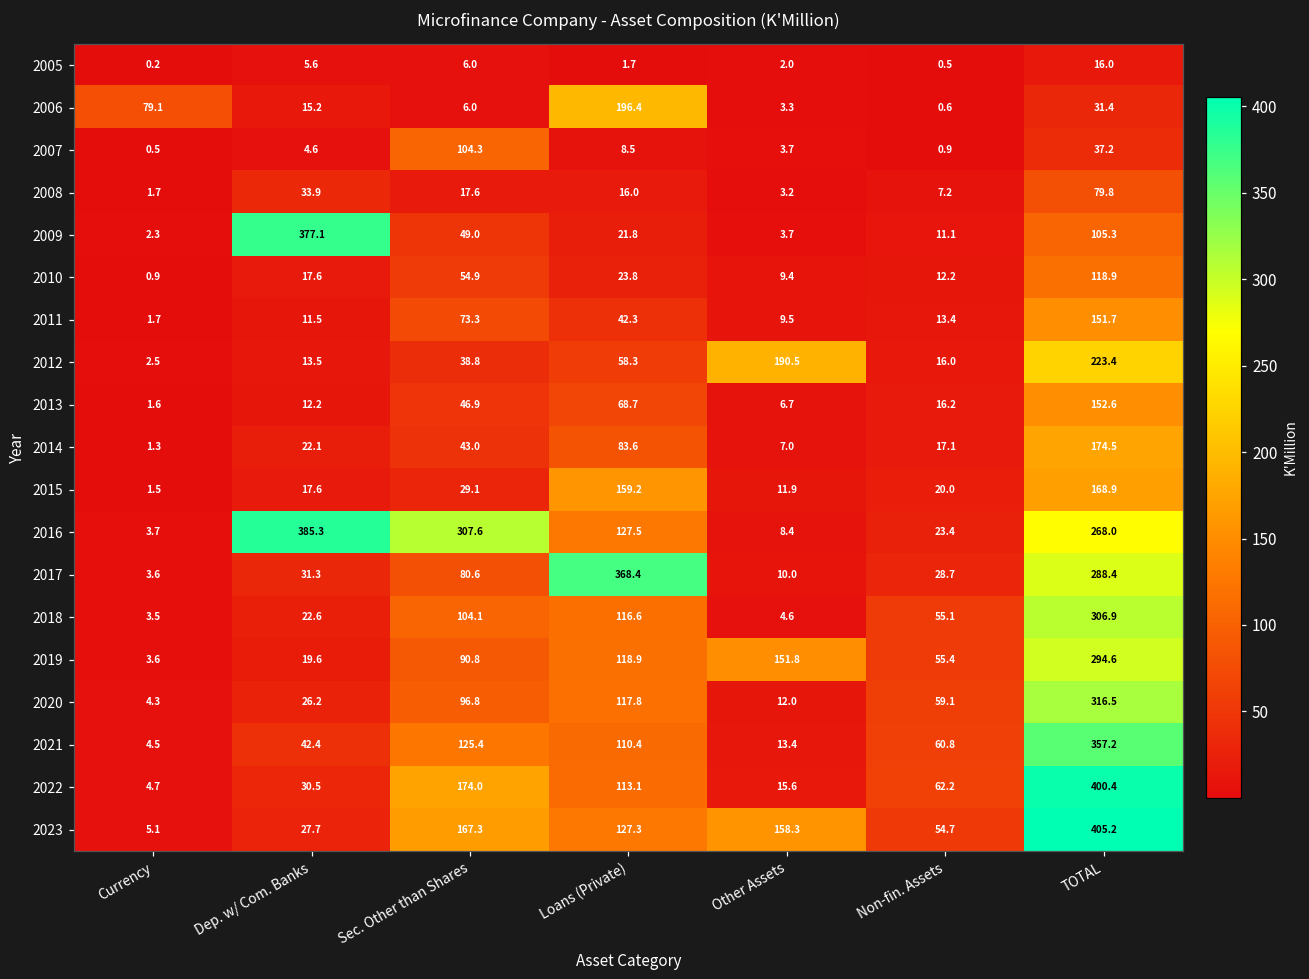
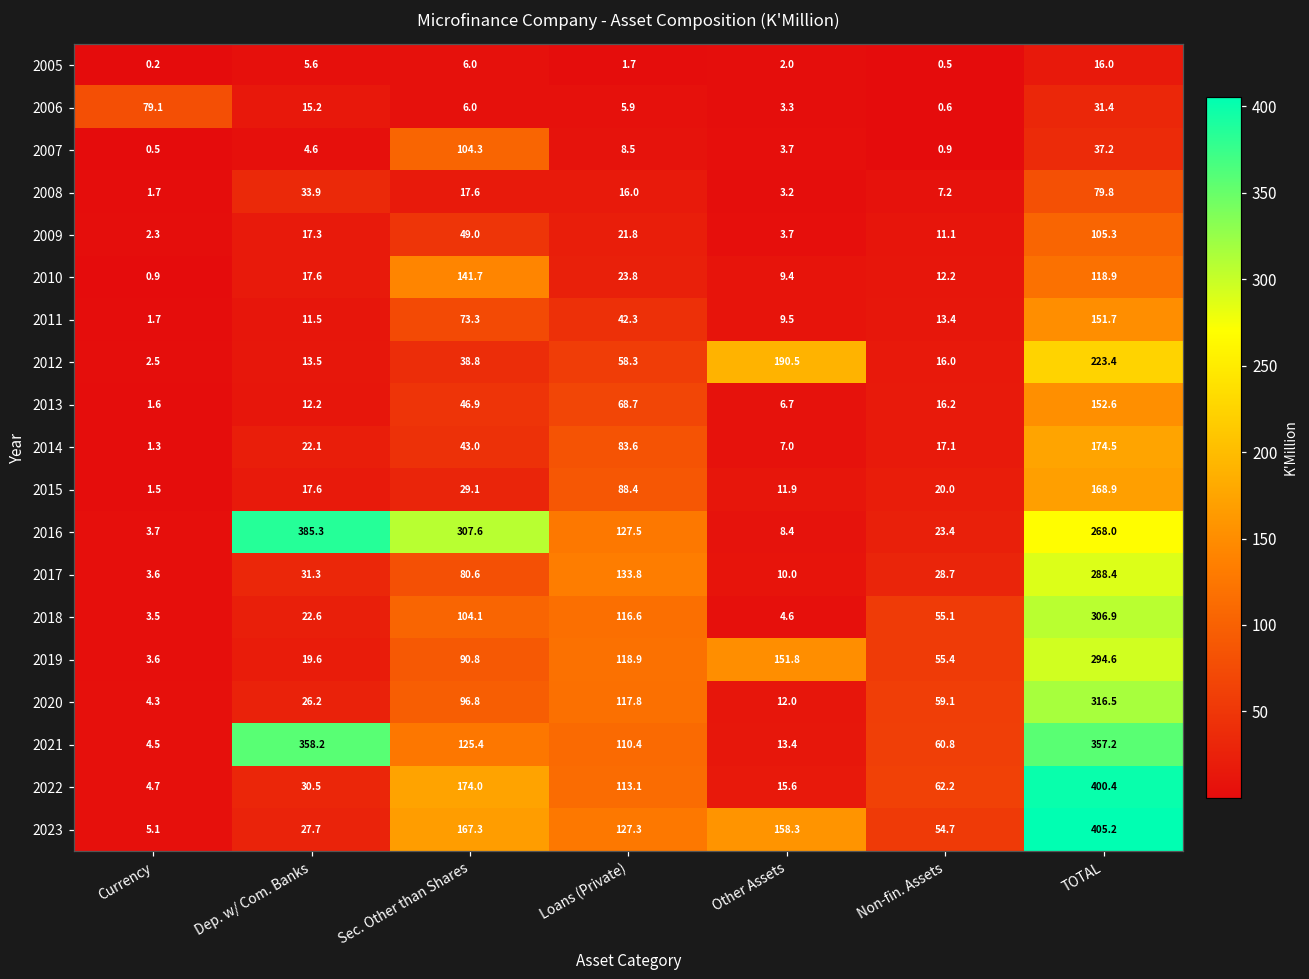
  {
    "2005": {
      "Currency": 0.2,
      "Dep. w/ Com. Banks": 5.6,
      "Sec. Other than Shares": 6.0,
      "Loans (Private)": 1.7,
      "Other Assets": 2.0,
      "Non-fin. Assets": 0.5,
      "TOTAL": 16.0
    },
    "2006": {
      "Currency": 79.1,
      "Dep. w/ Com. Banks": 15.2,
      "Sec. Other than Shares": 6.0,
-     "Loans (Private)": 196.4,
+     "Loans (Private)": 5.9,
      "Other Assets": 3.3,
      "Non-fin. Assets": 0.6,
      "TOTAL": 31.4
    },
    "2007": {
      "Currency": 0.5,
      "Dep. w/ Com. Banks": 4.6,
      "Sec. Other than Shares": 104.3,
      "Loans (Private)": 8.5,
      "Other Assets": 3.7,
      "Non-fin. Assets": 0.9,
      "TOTAL": 37.2
    },
    "2008": {
      "Currency": 1.7,
      "Dep. w/ Com. Banks": 33.9,
      "Sec. Other than Shares": 17.6,
      "Loans (Private)": 16.0,
      "Other Assets": 3.2,
      "Non-fin. Assets": 7.2,
      "TOTAL": 79.8
    },
    "2009": {
      "Currency": 2.3,
-     "Dep. w/ Com. Banks": 377.1,
+     "Dep. w/ Com. Banks": 17.3,
      "Sec. Other than Shares": 49.0,
      "Loans (Private)": 21.8,
      "Other Assets": 3.7,
      "Non-fin. Assets": 11.1,
      "TOTAL": 105.3
    },
    "2010": {
      "Currency": 0.9,
      "Dep. w/ Com. Banks": 17.6,
-     "Sec. Other than Shares": 54.9,
+     "Sec. Other than Shares": 141.7,
      "Loans (Private)": 23.8,
      "Other Assets": 9.4,
      "Non-fin. Assets": 12.2,
      "TOTAL": 118.9
    },
    "2011": {
      "Currency": 1.7,
      "Dep. w/ Com. Banks": 11.5,
      "Sec. Other than Shares": 73.3,
      "Loans (Private)": 42.3,
      "Other Assets": 9.5,
      "Non-fin. Assets": 13.4,
      "TOTAL": 151.7
    },
    "2012": {
      "Currency": 2.5,
      "Dep. w/ Com. Banks": 13.5,
      "Sec. Other than Shares": 38.8,
      "Loans (Private)": 58.3,
      "Other Assets": 190.5,
      "Non-fin. Assets": 16.0,
      "TOTAL": 223.4
    },
    "2013": {
      "Currency": 1.6,
      "Dep. w/ Com. Banks": 12.2,
      "Sec. Other than Shares": 46.9,
      "Loans (Private)": 68.7,
      "Other Assets": 6.7,
      "Non-fin. Assets": 16.2,
      "TOTAL": 152.6
    },
    "2014": {
      "Currency": 1.3,
      "Dep. w/ Com. Banks": 22.1,
      "Sec. Other than Shares": 43.0,
      "Loans (Private)": 83.6,
      "Other Assets": 7.0,
      "Non-fin. Assets": 17.1,
      "TOTAL": 174.5
    },
    "2015": {
      "Currency": 1.5,
      "Dep. w/ Com. Banks": 17.6,
      "Sec. Other than Shares": 29.1,
-     "Loans (Private)": 159.2,
+     "Loans (Private)": 88.4,
      "Other Assets": 11.9,
      "Non-fin. Assets": 20.0,
      "TOTAL": 168.9
    },
    "2016": {
      "Currency": 3.7,
      "Dep. w/ Com. Banks": 385.3,
      "Sec. Other than Shares": 307.6,
      "Loans (Private)": 127.5,
      "Other Assets": 8.4,
      "Non-fin. Assets": 23.4,
      "TOTAL": 268.0
    },
    "2017": {
      "Currency": 3.6,
      "Dep. w/ Com. Banks": 31.3,
      "Sec. Other than Shares": 80.6,
-     "Loans (Private)": 368.4,
+     "Loans (Private)": 133.8,
      "Other Assets": 10.0,
      "Non-fin. Assets": 28.7,
      "TOTAL": 288.4
    },
    "2018": {
      "Currency": 3.5,
      "Dep. w/ Com. Banks": 22.6,
      "Sec. Other than Shares": 104.1,
      "Loans (Private)": 116.6,
      "Other Assets": 4.6,
      "Non-fin. Assets": 55.1,
      "TOTAL": 306.9
    },
    "2019": {
      "Currency": 3.6,
      "Dep. w/ Com. Banks": 19.6,
      "Sec. Other than Shares": 90.8,
      "Loans (Private)": 118.9,
      "Other Assets": 151.8,
      "Non-fin. Assets": 55.4,
      "TOTAL": 294.6
    },
    "2020": {
      "Currency": 4.3,
      "Dep. w/ Com. Banks": 26.2,
      "Sec. Other than Shares": 96.8,
      "Loans (Private)": 117.8,
      "Other Assets": 12.0,
      "Non-fin. Assets": 59.1,
      "TOTAL": 316.5
    },
    "2021": {
      "Currency": 4.5,
-     "Dep. w/ Com. Banks": 42.4,
+     "Dep. w/ Com. Banks": 358.2,
      "Sec. Other than Shares": 125.4,
      "Loans (Private)": 110.4,
      "Other Assets": 13.4,
      "Non-fin. Assets": 60.8,
      "TOTAL": 357.2
    },
    "2022": {
      "Currency": 4.7,
      "Dep. w/ Com. Banks": 30.5,
      "Sec. Other than Shares": 174.0,
      "Loans (Private)": 113.1,
      "Other Assets": 15.6,
      "Non-fin. Assets": 62.2,
      "TOTAL": 400.4
    },
    "2023": {
      "Currency": 5.1,
      "Dep. w/ Com. Banks": 27.7,
      "Sec. Other than Shares": 167.3,
      "Loans (Private)": 127.3,
      "Other Assets": 158.3,
      "Non-fin. Assets": 54.7,
      "TOTAL": 405.2
    }
  }
